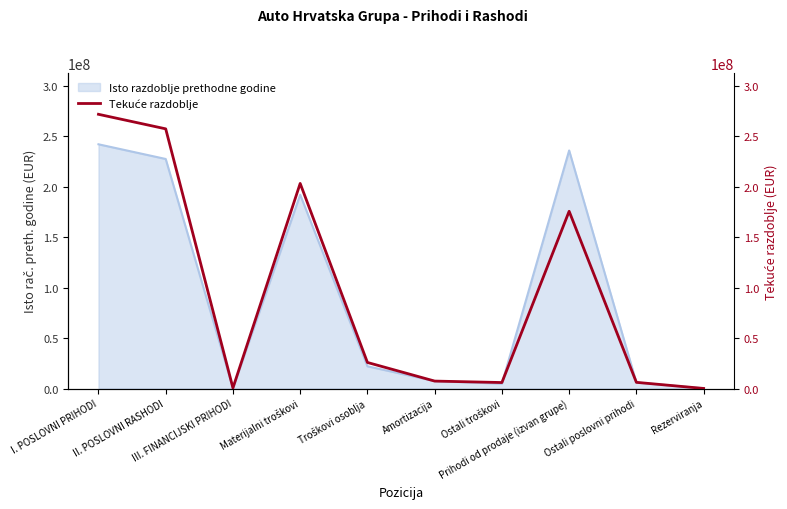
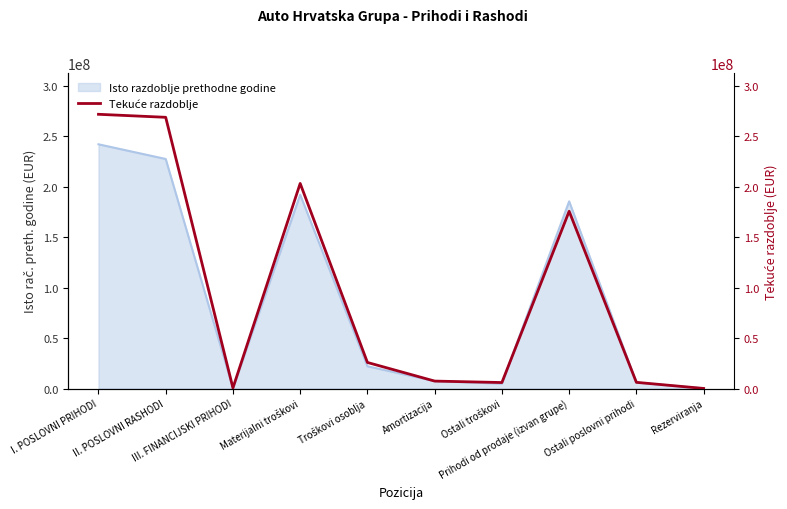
  {
    "Isto razdoblje prethodne godine": {
      "I. POSLOVNI PRIHODI": 242000000,
      "II. POSLOVNI RASHODI": 227000000,
      "III. FINANCIJSKI PRIHODI": 0,
      "Materijalni troškovi": 192000000,
      "Troškovi osoblja": 22000000,
      "Amortizacija": 7000000,
      "Ostali troškovi": 5000000,
-     "Prihodi od prodaje (izvan grupe)": 236000000,
+     "Prihodi od prodaje (izvan grupe)": 185000000,
      "Ostali poslovni prihodi": 6000000,
      "Rezerviranja": 0
    },
    "Tekuće razdoblje": {
      "I. POSLOVNI PRIHODI": 272000000,
-     "II. POSLOVNI RASHODI": 257000000,
+     "II. POSLOVNI RASHODI": 269000000,
      "III. FINANCIJSKI PRIHODI": 1000000,
      "Materijalni troškovi": 203000000,
      "Troškovi osoblja": 26000000,
      "Amortizacija": 7000000,
      "Ostali troškovi": 6000000,
      "Prihodi od prodaje (izvan grupe)": 176000000,
      "Ostali poslovni prihodi": 6000000,
      "Rezerviranja": 0
    }
  }
